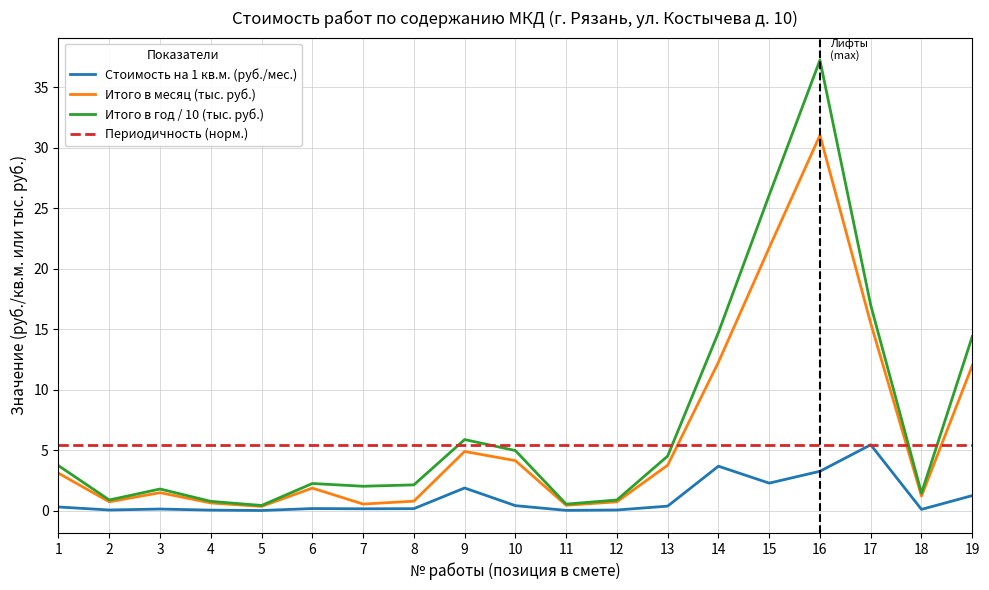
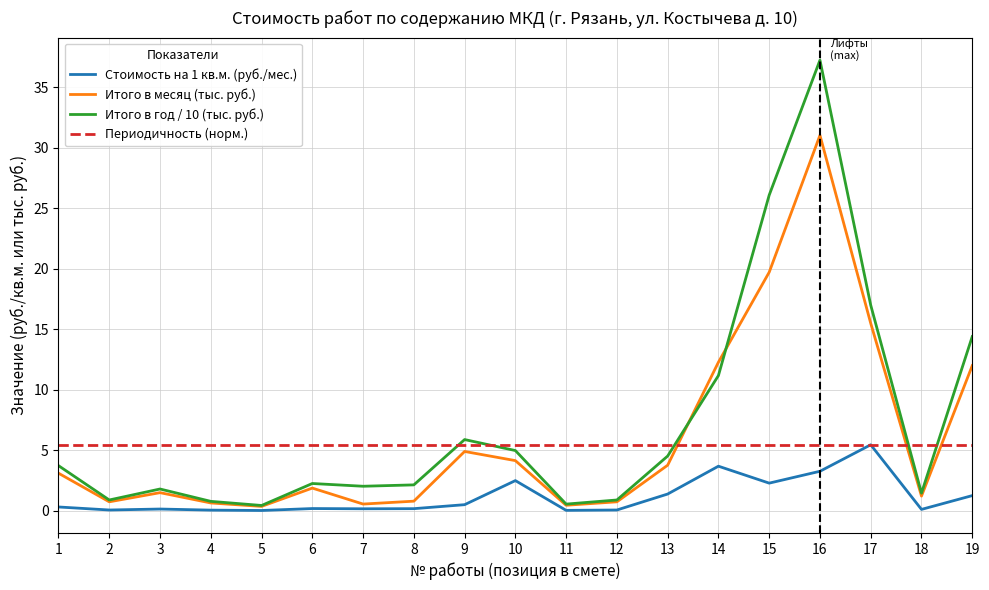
  {
    "Стоимость на 1 кв.м. (руб./мес.)": {
      "1": 0.3,
      "2": 0.1,
      "3": 0.2,
      "4": 0.1,
      "5": 0.0,
      "6": 0.2,
      "7": 0.2,
      "8": 0.2,
-     "9": 1.9,
-     "10": 0.4,
+     "9": 0.5,
+     "10": 2.5,
      "11": 0.1,
      "12": 0.1,
-     "13": 0.4,
+     "13": 1.4,
      "14": 3.7,
      "15": 2.3,
      "16": 3.3,
      "18": 0.1,
      "19": 1.3
    },
    "Итого в месяц (тыс. руб.)": {
      "1": 3.1,
      "3": 1.5,
      "6": 1.9,
      "7": 0.6,
      "8": 0.8,
      "9": 4.9,
      "10": 4.2,
      "13": 3.8,
      "14": 12.3,
-     "15": 21.8,
+     "15": 19.7,
      "16": 31.0,
      "17": 15.5,
      "18": 1.2,
      "19": 12.0
    },
    "Итого в год / 10 (тыс. руб.)": {
      "1": 3.7,
      "3": 1.8,
      "6": 2.3,
      "7": 2.0,
      "8": 2.2,
      "9": 5.9,
      "10": 5.0,
      "13": 4.5,
-     "14": 14.8,
+     "14": 11.2,
      "15": 26.1,
      "16": 37.3,
      "17": 17.0,
      "18": 1.5,
      "19": 14.4
    },
    "Периодичность (норм.)": {
      "1": 5.5,
      "2": 5.5,
      "3": 5.5,
      "4": 5.5,
      "5": 5.5,
      "6": 5.5,
      "7": 5.5,
      "8": 5.5,
      "9": 5.5,
      "10": 5.5,
      "11": 5.5,
      "12": 5.5,
      "13": 5.5,
      "14": 5.5,
      "15": 5.5,
      "16": 5.5,
      "18": 5.5,
      "19": 5.5
    }
  }
